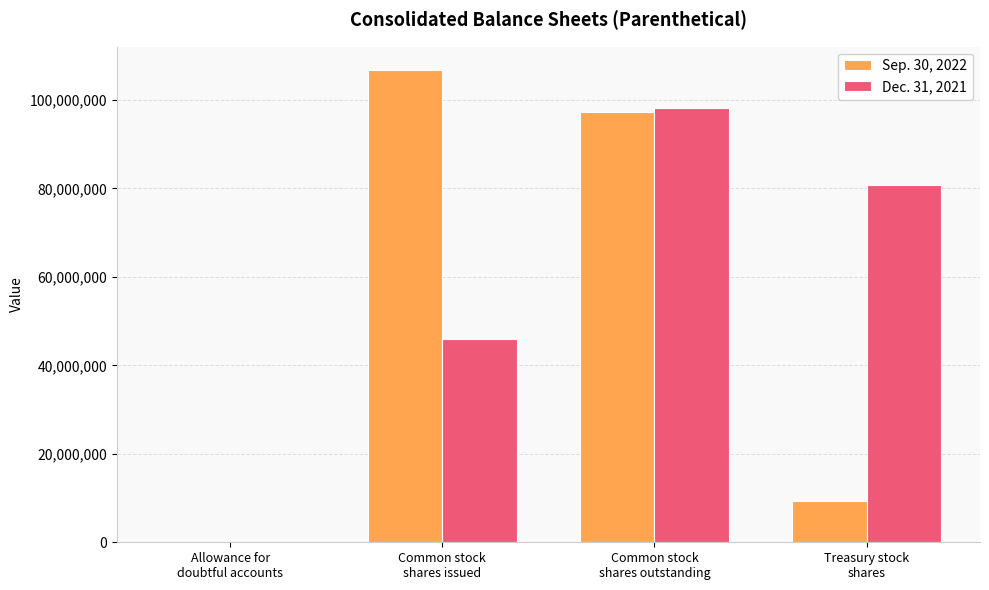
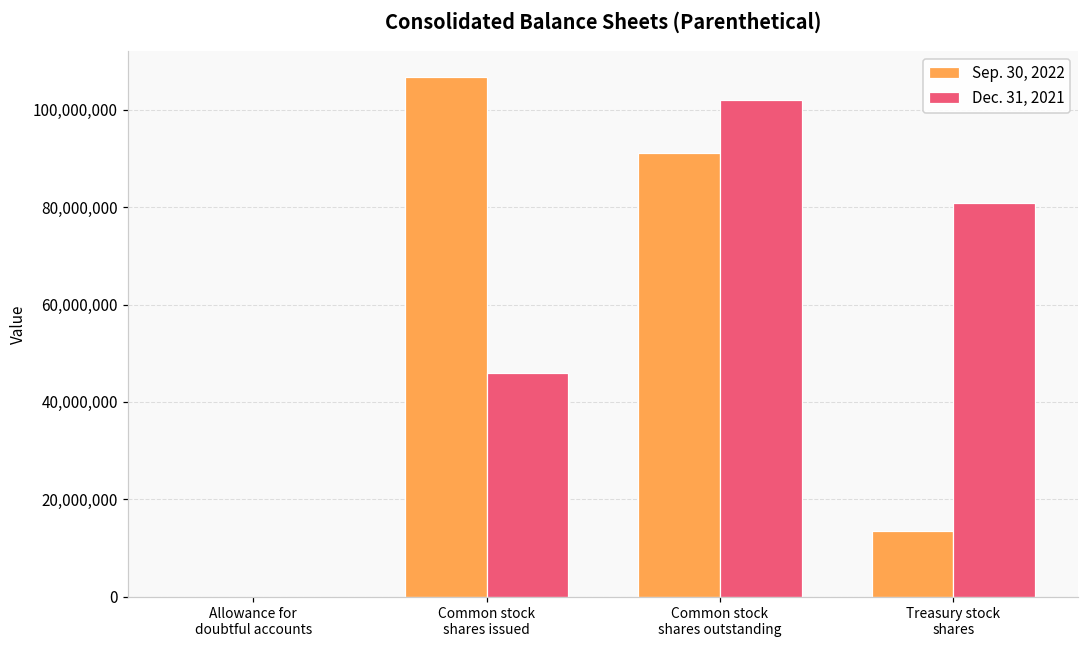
  {
    "Sep. 30, 2022": {
      "Common stock shares issued": "107,000,000",
-     "Common stock shares outstanding": "97,000,000",
-     "Treasury stock shares": "9,000,000"
+     "Common stock shares outstanding": "91,000,000",
+     "Treasury stock shares": "13,000,000"
    },
    "Dec. 31, 2021": {
      "Common stock shares issued": "46,000,000",
-     "Common stock shares outstanding": "98,000,000",
+     "Common stock shares outstanding": "102,000,000",
      "Treasury stock shares": "81,000,000"
    }
  }
